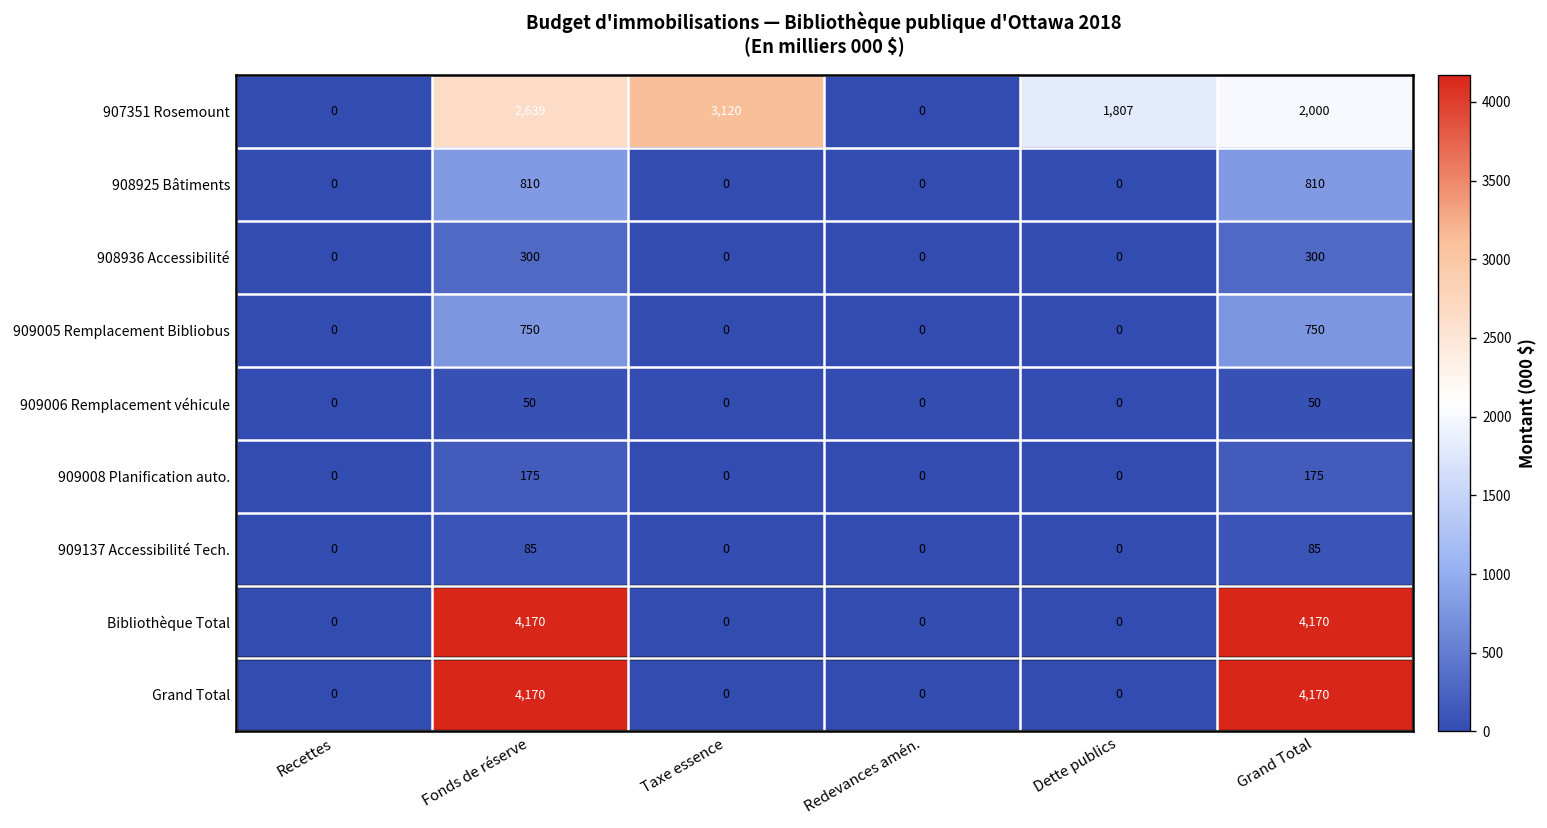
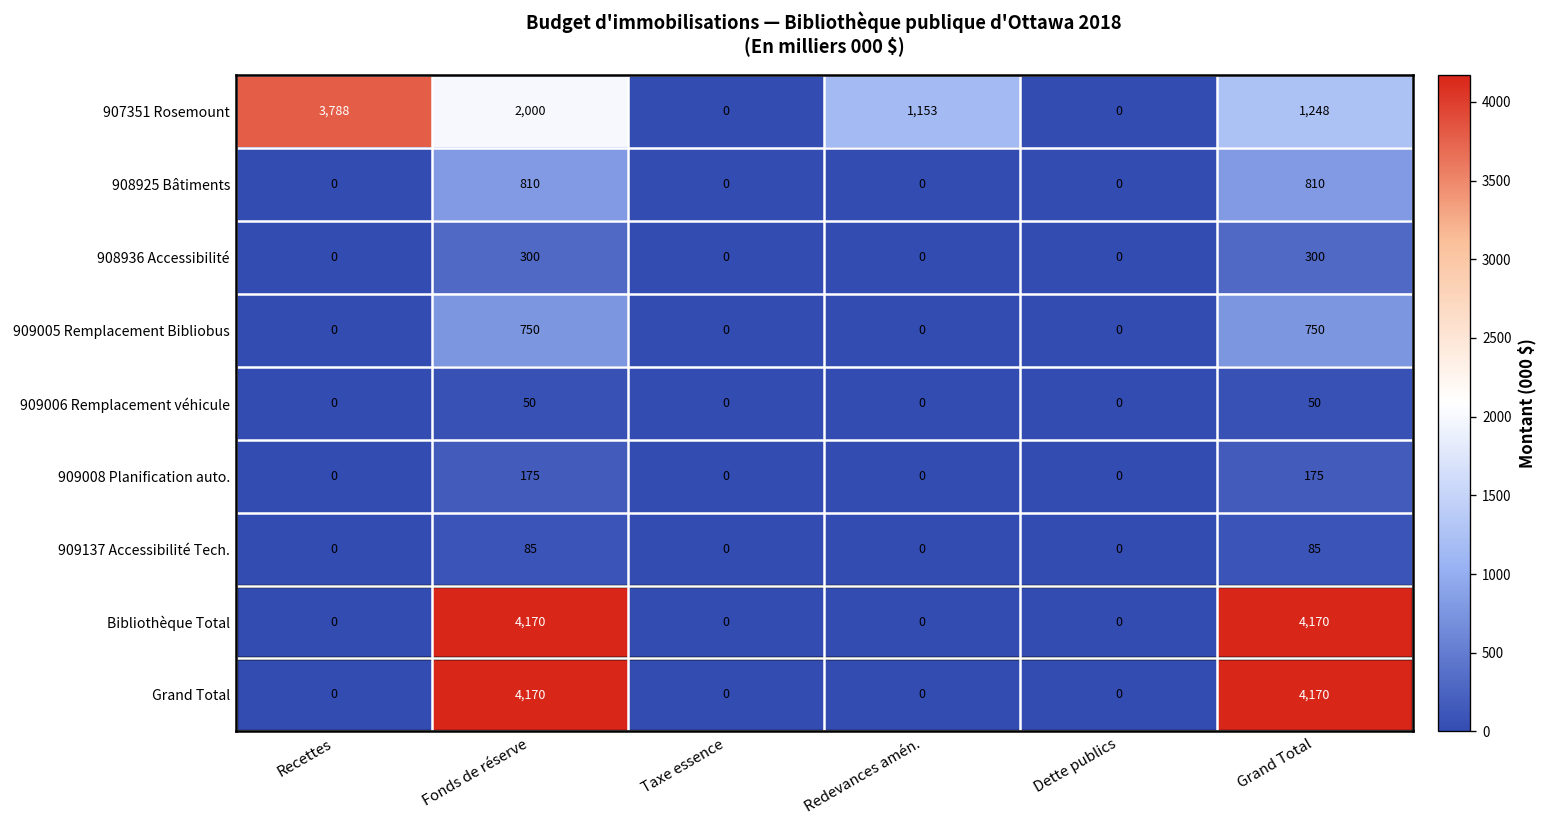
  {
    "907351 Rosemount": {
-     "Recettes": "0",
-     "Fonds de réserve": "2,639",
-     "Taxe essence": "3,120",
-     "Redevances amén.": "0",
-     "Dette publics": "1,807",
-     "Grand Total": "2,000"
+     "Recettes": "3,788",
+     "Fonds de réserve": "2,000",
+     "Taxe essence": "0",
+     "Redevances amén.": "1,153",
+     "Dette publics": "0",
+     "Grand Total": "1,248"
    },
    "908925 Bâtiments": {
      "Recettes": "0",
      "Fonds de réserve": "810",
      "Taxe essence": "0",
      "Redevances amén.": "0",
      "Dette publics": "0",
      "Grand Total": "810"
    },
    "908936 Accessibilité": {
      "Recettes": "0",
      "Fonds de réserve": "300",
      "Taxe essence": "0",
      "Redevances amén.": "0",
      "Dette publics": "0",
      "Grand Total": "300"
    },
    "909005 Remplacement Bibliobus": {
      "Recettes": "0",
      "Fonds de réserve": "750",
      "Taxe essence": "0",
      "Redevances amén.": "0",
      "Dette publics": "0",
      "Grand Total": "750"
    },
    "909006 Remplacement véhicule": {
      "Recettes": "0",
      "Fonds de réserve": "50",
      "Taxe essence": "0",
      "Redevances amén.": "0",
      "Dette publics": "0",
      "Grand Total": "50"
    },
    "909008 Planification auto.": {
      "Recettes": "0",
      "Fonds de réserve": "175",
      "Taxe essence": "0",
      "Redevances amén.": "0",
      "Dette publics": "0",
      "Grand Total": "175"
    },
    "909137 Accessibilité Tech.": {
      "Recettes": "0",
      "Fonds de réserve": "85",
      "Taxe essence": "0",
      "Redevances amén.": "0",
      "Dette publics": "0",
      "Grand Total": "85"
    },
    "Bibliothèque Total": {
      "Recettes": "0",
      "Fonds de réserve": "4,170",
      "Taxe essence": "0",
      "Redevances amén.": "0",
      "Dette publics": "0",
      "Grand Total": "4,170"
    },
    "Grand Total": {
      "Recettes": "0",
      "Fonds de réserve": "4,170",
      "Taxe essence": "0",
      "Redevances amén.": "0",
      "Dette publics": "0",
      "Grand Total": "4,170"
    }
  }
